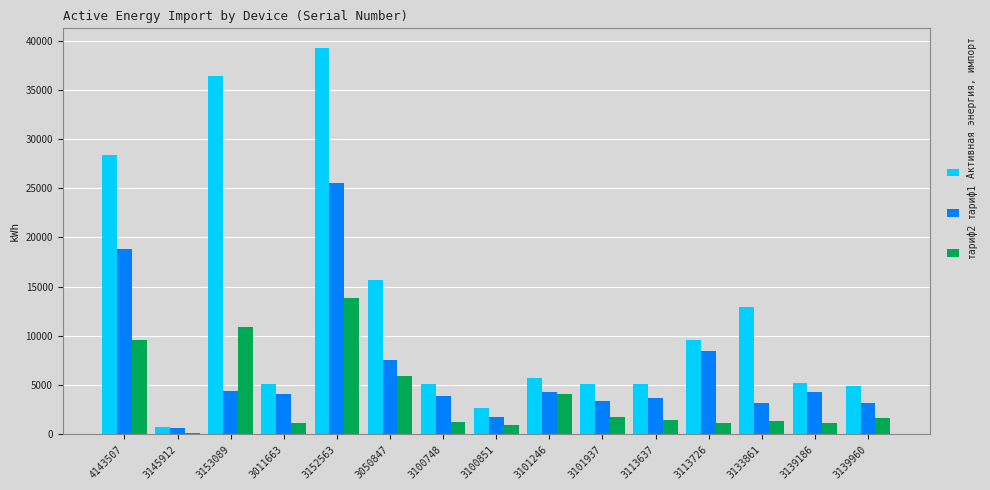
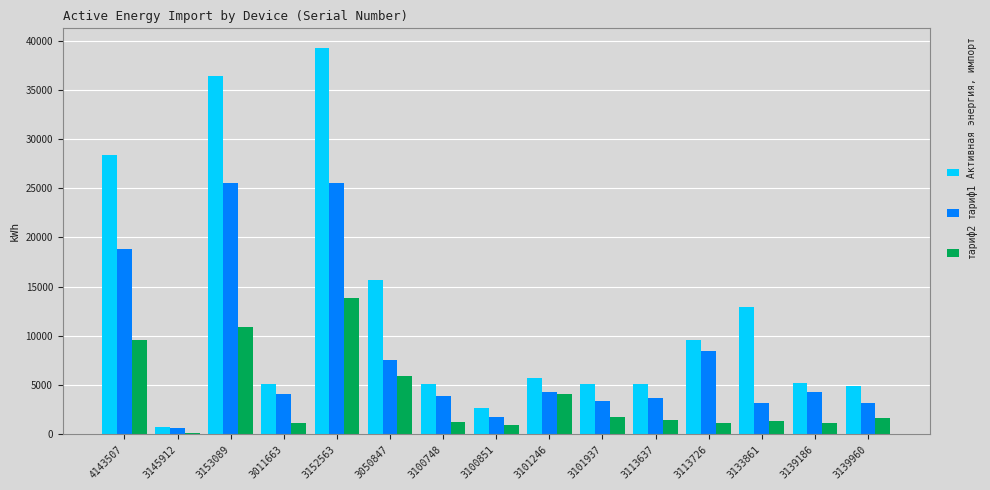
  {
    "Активная энергия, импорт": {
      "4143507": 28000,
      "3145912": 1000,
      "3153089": 36000,
      "3011663": 5000,
      "3152563": 39000,
      "3050847": 16000,
      "3100748": 5000,
      "3100851": 3000,
      "3101246": 6000,
      "3101937": 5000,
      "3113637": 5000,
      "3113726": 10000,
      "3133861": 13000,
      "3139186": 5000,
      "3139960": 5000
    },
    "тариф1": {
      "4143507": 19000,
      "3145912": 1000,
-     "3153089": 4000,
+     "3153089": 26000,
      "3011663": 4000,
      "3152563": 25000,
      "3050847": 8000,
      "3100748": 4000,
      "3100851": 2000,
      "3101246": 4000,
      "3101937": 3000,
      "3113637": 4000,
      "3113726": 8000,
      "3133861": 3000,
      "3139186": 4000,
      "3139960": 3000
    },
    "тариф2": {
      "4143507": 10000,
      "3153089": 11000,
      "3011663": 1000,
      "3152563": 14000,
      "3050847": 6000,
      "3100748": 1000,
      "3100851": 1000,
      "3101246": 4000,
      "3101937": 2000,
      "3113637": 1000,
      "3113726": 1000,
      "3133861": 1000,
      "3139186": 1000,
      "3139960": 2000
    }
  }
